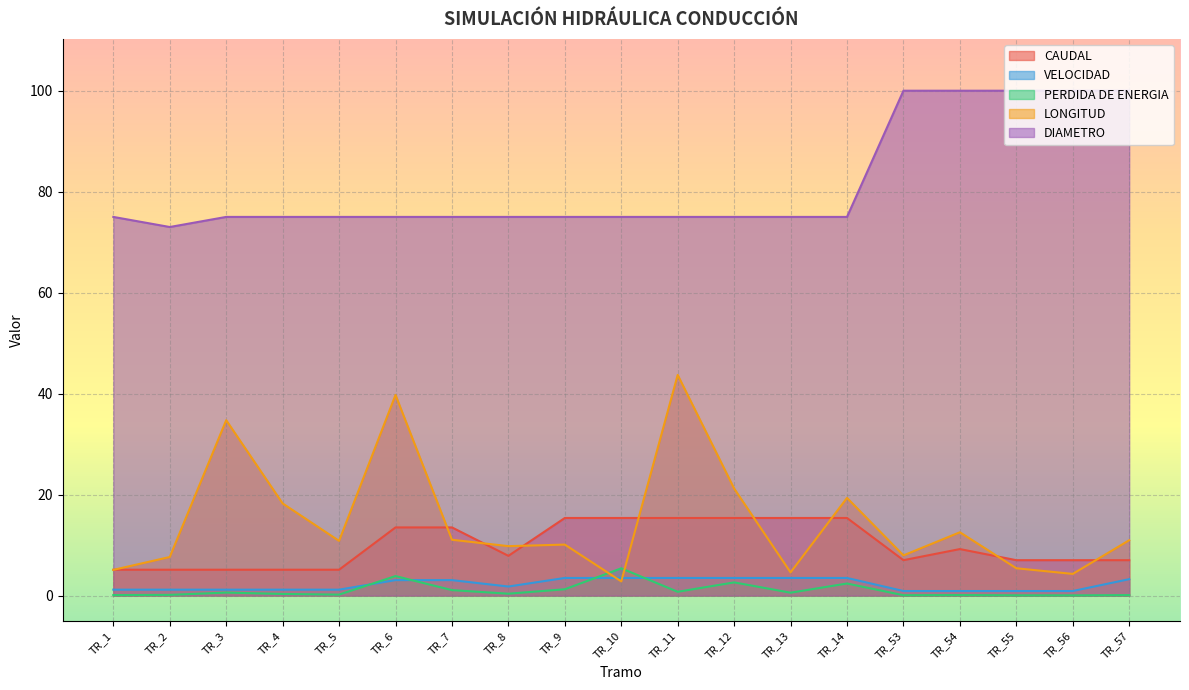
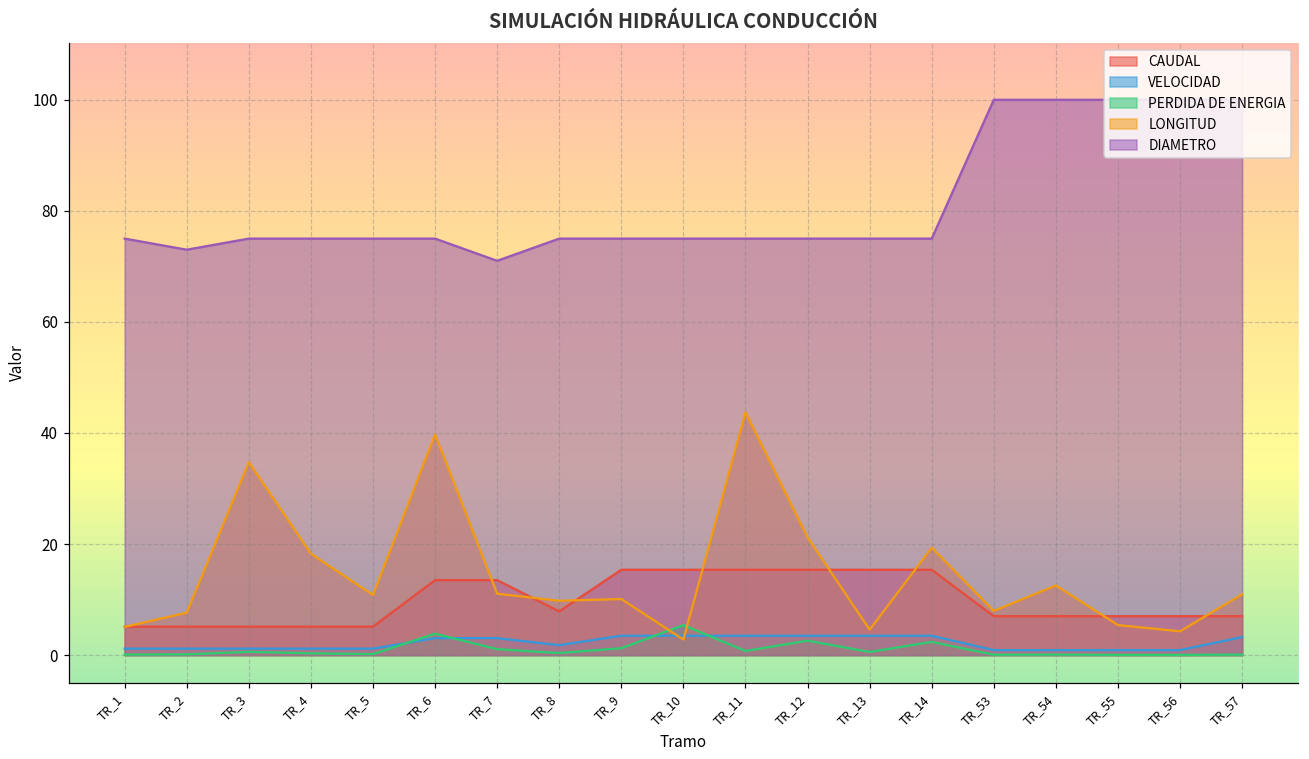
  {
    "CAUDAL": {
      "TR_2": 5,
      "TR_3": 5,
      "TR_4": 5,
      "TR_5": 5,
      "TR_6": 13,
      "TR_7": 13,
      "TR_8": 8,
      "TR_9": 15,
      "TR_10": 15,
      "TR_11": 15,
      "TR_12": 15,
      "TR_13": 15,
      "TR_14": 15,
      "TR_53": 7,
-     "TR_54": 9,
+     "TR_54": 7,
      "TR_55": 7,
      "TR_56": 7,
      "TR_57": 7
    },
    "VELOCIDAD": {
      "TR_1": 1,
      "TR_2": 1,
      "TR_3": 1,
      "TR_4": 1,
      "TR_5": 1,
      "TR_6": 3,
      "TR_7": 3,
      "TR_8": 2,
      "TR_9": 3,
      "TR_10": 3,
      "TR_11": 3,
      "TR_12": 3,
      "TR_13": 3,
      "TR_14": 3,
      "TR_53": 1,
      "TR_54": 1,
      "TR_55": 1,
      "TR_56": 1,
      "TR_57": 3
    },
    "PERDIDA DE ENERGIA": {
      "TR_1": 0,
      "TR_2": 0,
      "TR_3": 1,
      "TR_4": 0,
      "TR_5": 0,
      "TR_6": 4,
      "TR_7": 1,
      "TR_8": 0,
      "TR_9": 1,
      "TR_10": 5,
      "TR_11": 1,
      "TR_12": 3,
      "TR_13": 1,
      "TR_14": 2,
      "TR_53": 0,
      "TR_54": 0,
      "TR_55": 0,
      "TR_56": 0,
      "TR_57": 0
    },
    "LONGITUD": {
      "TR_2": 8,
      "TR_3": 35,
      "TR_4": 18,
      "TR_5": 11,
      "TR_6": 40,
      "TR_7": 11,
      "TR_8": 10,
      "TR_9": 10,
      "TR_10": 3,
      "TR_11": 44,
      "TR_12": 21,
      "TR_13": 5,
      "TR_14": 19,
      "TR_53": 8,
      "TR_54": 13,
      "TR_55": 5,
      "TR_56": 4,
      "TR_57": 11
    },
    "DIAMETRO": {
      "TR_1": 75,
      "TR_2": 73,
      "TR_3": 75,
      "TR_4": 75,
      "TR_5": 75,
      "TR_6": 75,
-     "TR_7": 75,
+     "TR_7": 71,
      "TR_8": 75,
      "TR_9": 75,
      "TR_10": 75,
      "TR_11": 75,
      "TR_12": 75,
      "TR_13": 75,
      "TR_14": 75,
      "TR_53": 100,
      "TR_54": 100
    }
  }
